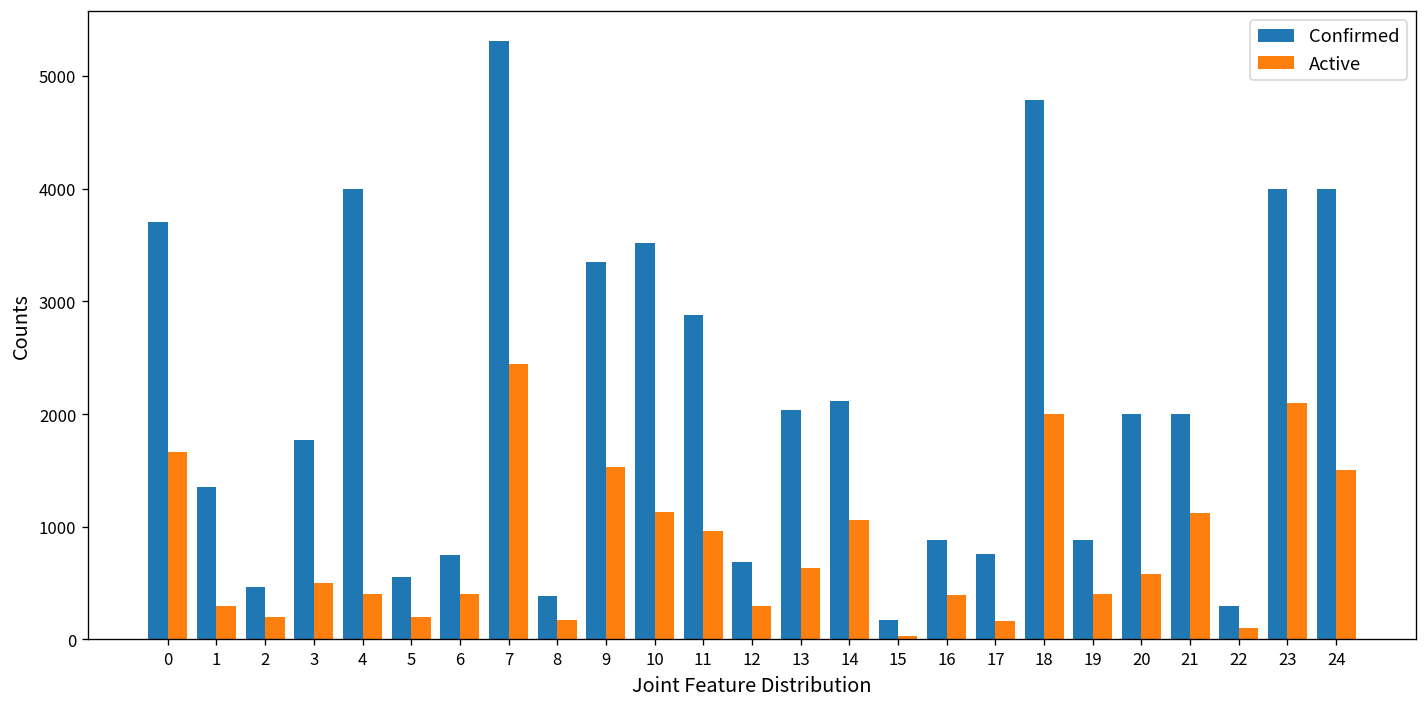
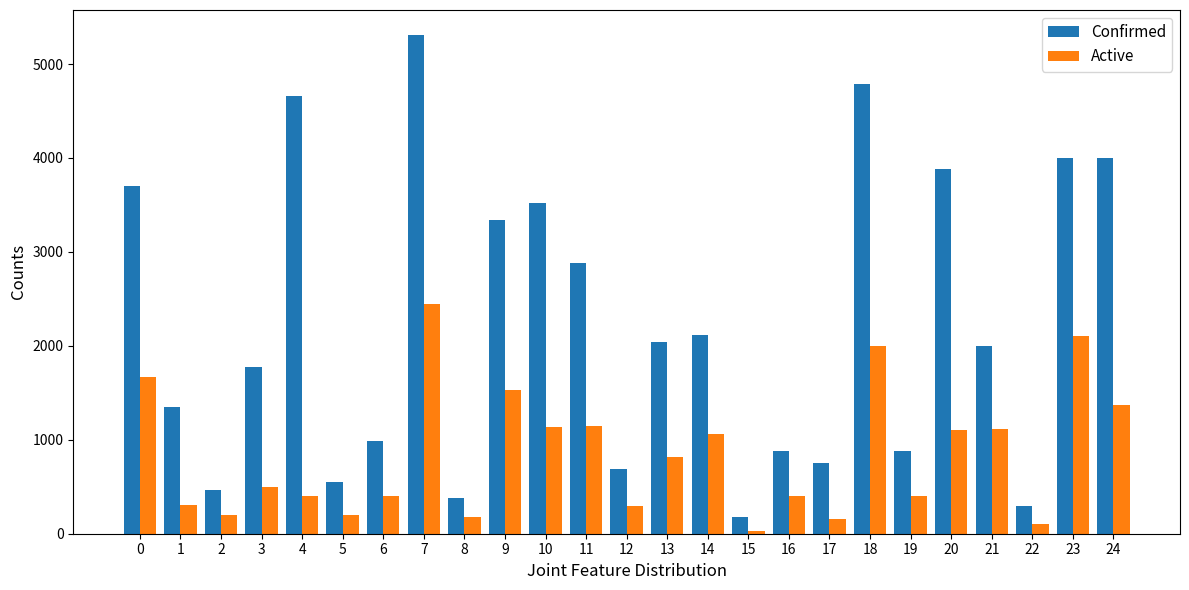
  {
    "Confirmed": {
      "0": 3700,
      "1": 1400,
      "2": 500,
      "3": 1800,
-     "4": 4000,
+     "4": 4700,
      "5": 600,
-     "6": 800,
+     "6": 1000,
      "7": 5300,
      "8": 400,
      "9": 3300,
      "10": 3500,
      "11": 2900,
      "12": 700,
      "13": 2000,
      "14": 2100,
      "15": 200,
      "16": 900,
      "17": 800,
      "18": 4800,
      "19": 900,
-     "20": 2000,
+     "20": 3900,
      "21": 2000,
      "22": 300,
      "23": 4000,
      "24": 4000
    },
    "Active": {
      "0": 1700,
      "1": 300,
      "2": 200,
      "3": 500,
      "4": 400,
      "5": 200,
      "6": 400,
      "7": 2400,
      "8": 200,
      "9": 1500,
      "10": 1100,
-     "11": 1000,
+     "11": 1200,
      "12": 300,
-     "13": 600,
+     "13": 800,
      "14": 1100,
      "15": 0,
      "16": 400,
      "17": 200,
      "18": 2000,
      "19": 400,
-     "20": 600,
+     "20": 1100,
      "21": 1100,
      "22": 100,
      "23": 2100,
-     "24": 1500
+     "24": 1400
    }
  }
